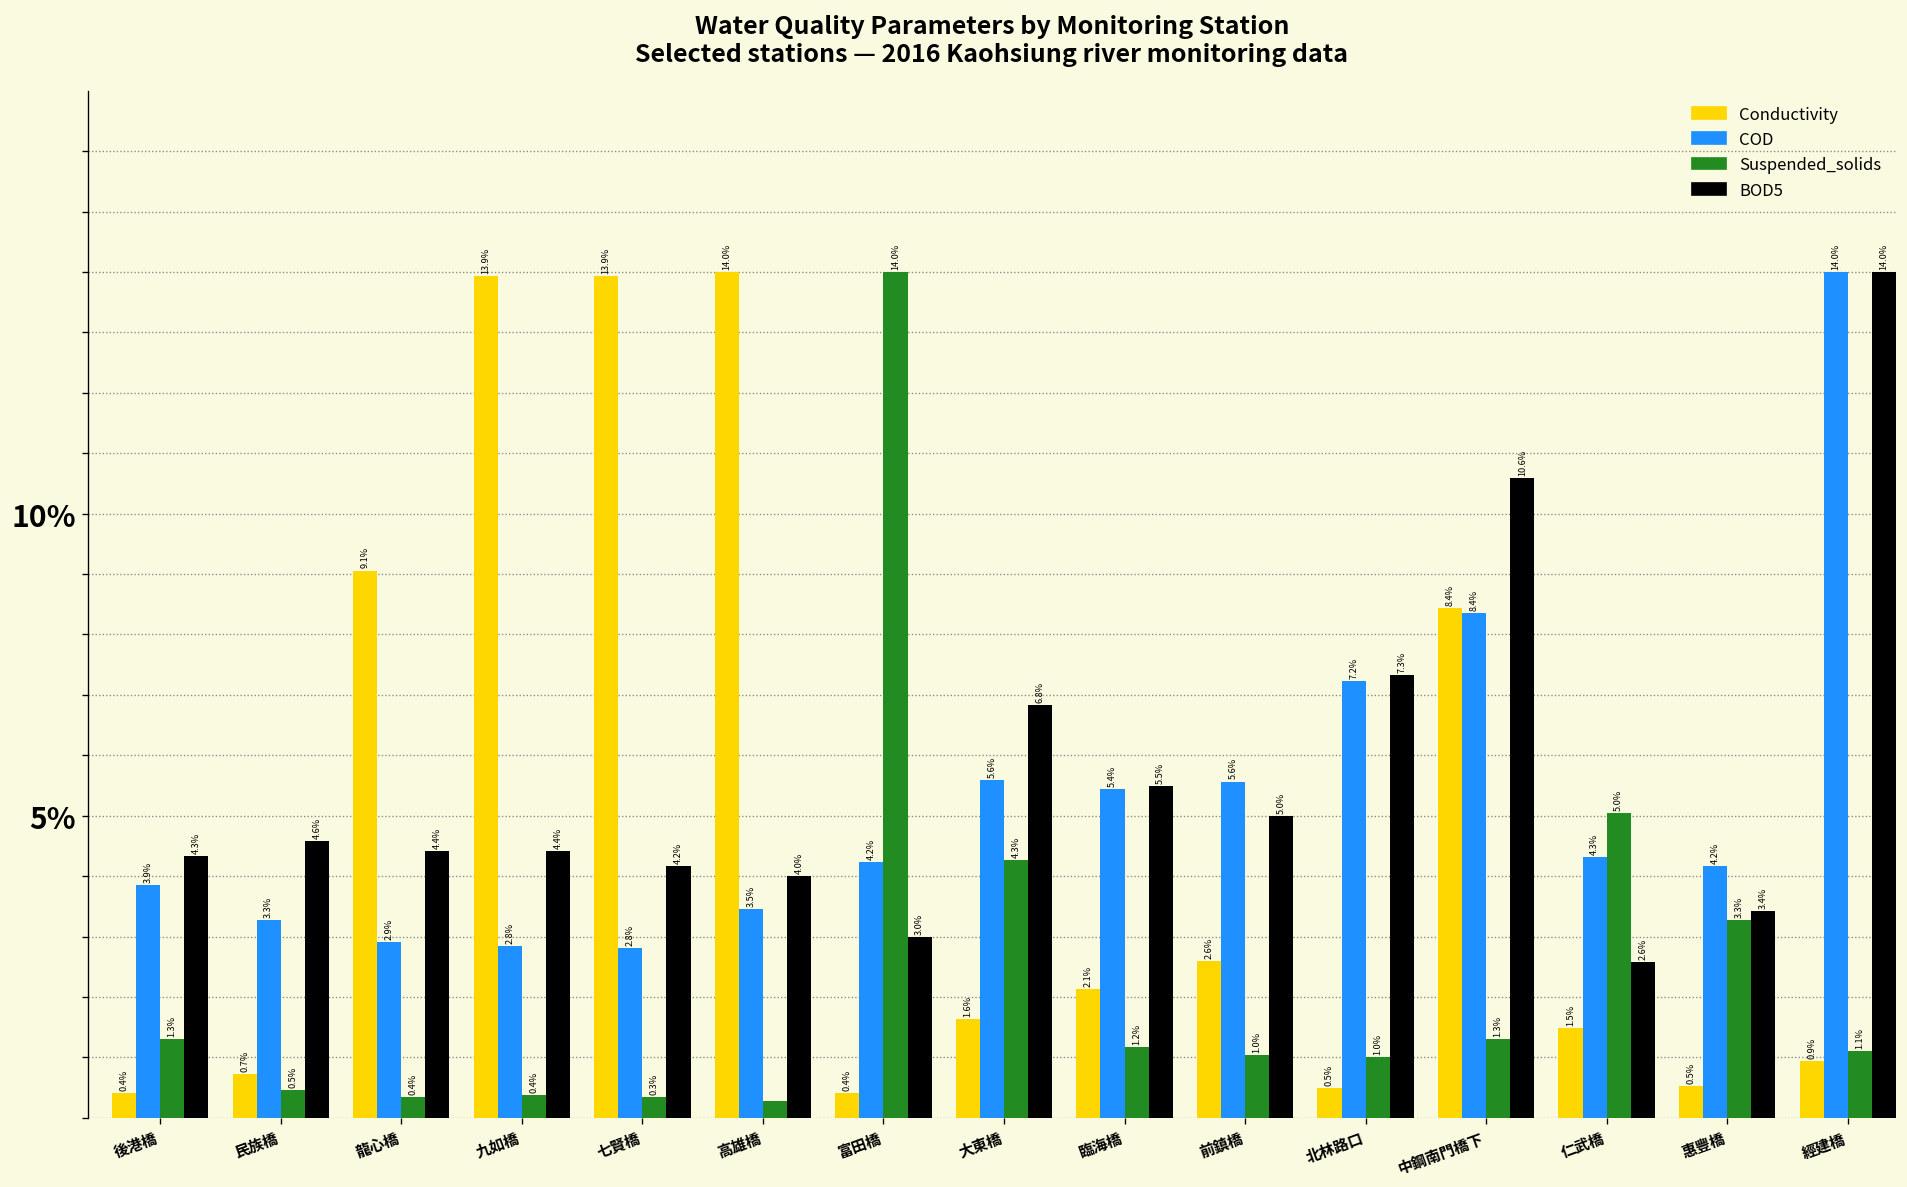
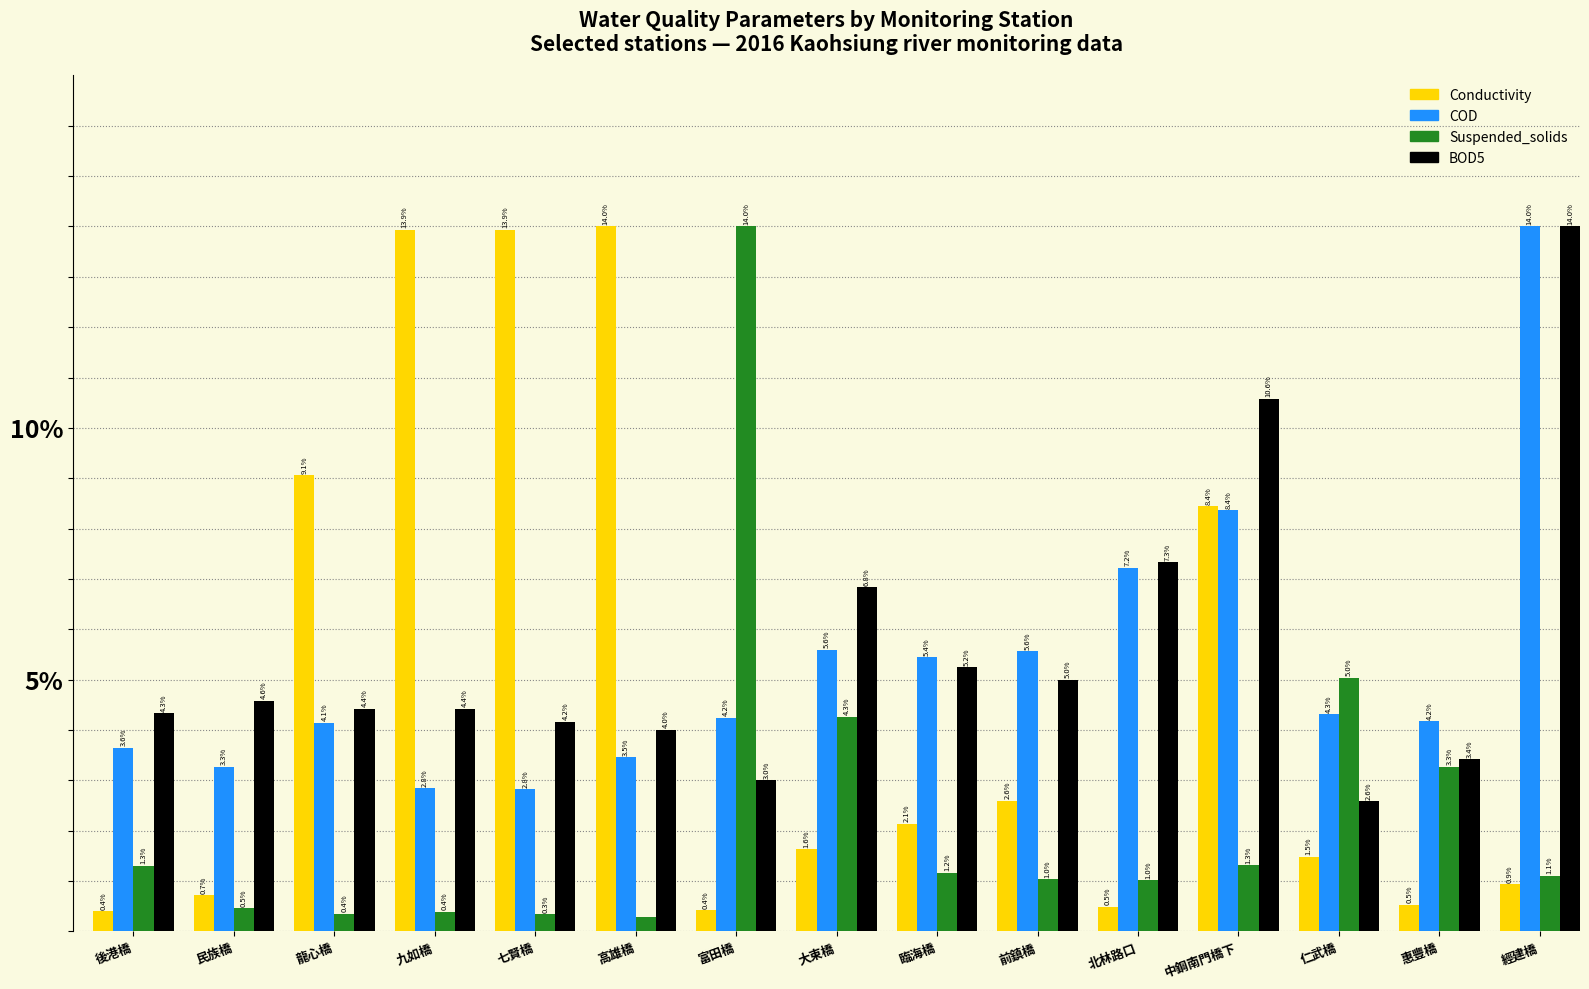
  {
    "Conductivity": {
      "後港橋": "0.4%",
      "民族橋": "0.7%",
      "龍心橋": "9.1%",
      "九如橋": "13.9%",
      "七賢橋": "13.9%",
      "高雄橋": "14.0%",
      "富田橋": "0.4%",
      "大東橋": "1.6%",
      "臨海橋": "2.1%",
      "前鎮橋": "2.6%",
      "北林路口": "0.5%",
      "中鋼南門橋下": "8.4%",
      "仁武橋": "1.5%",
      "惠豐橋": "0.5%",
      "經建橋": "0.9%"
    },
    "COD": {
-     "後港橋": "3.9%",
+     "後港橋": "3.6%",
      "民族橋": "3.3%",
-     "龍心橋": "2.9%",
+     "龍心橋": "4.1%",
      "九如橋": "2.8%",
      "七賢橋": "2.8%",
      "高雄橋": "3.5%",
      "富田橋": "4.2%",
      "大東橋": "5.6%",
      "臨海橋": "5.4%",
      "前鎮橋": "5.6%",
      "北林路口": "7.2%",
      "中鋼南門橋下": "8.4%",
      "仁武橋": "4.3%",
      "惠豐橋": "4.2%",
      "經建橋": "14.0%"
    },
    "Suspended_solids": {
      "後港橋": "1.3%",
      "民族橋": "0.5%",
      "龍心橋": "0.4%",
      "九如橋": "0.4%",
      "七賢橋": "0.3%",
      "富田橋": "14.0%",
      "大東橋": "4.3%",
      "臨海橋": "1.2%",
      "前鎮橋": "1.0%",
      "北林路口": "1.0%",
      "中鋼南門橋下": "1.3%",
      "仁武橋": "5.0%",
      "惠豐橋": "3.3%",
      "經建橋": "1.1%"
    },
    "BOD5": {
      "後港橋": "4.3%",
      "民族橋": "4.6%",
      "龍心橋": "4.4%",
      "九如橋": "4.4%",
      "七賢橋": "4.2%",
      "高雄橋": "4.0%",
      "富田橋": "3.0%",
      "大東橋": "6.8%",
-     "臨海橋": "5.5%",
+     "臨海橋": "5.2%",
      "前鎮橋": "5.0%",
      "北林路口": "7.3%",
      "中鋼南門橋下": "10.6%",
      "仁武橋": "2.6%",
      "惠豐橋": "3.4%",
      "經建橋": "14.0%"
    }
  }
